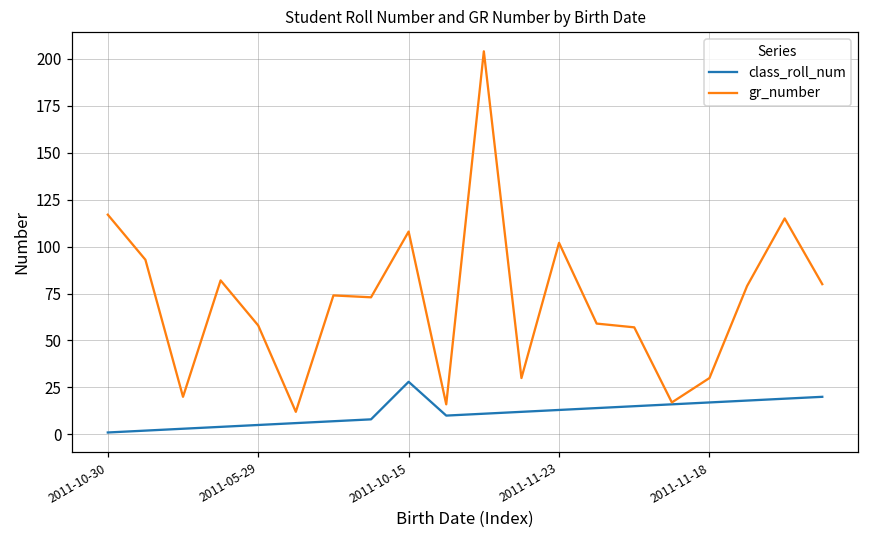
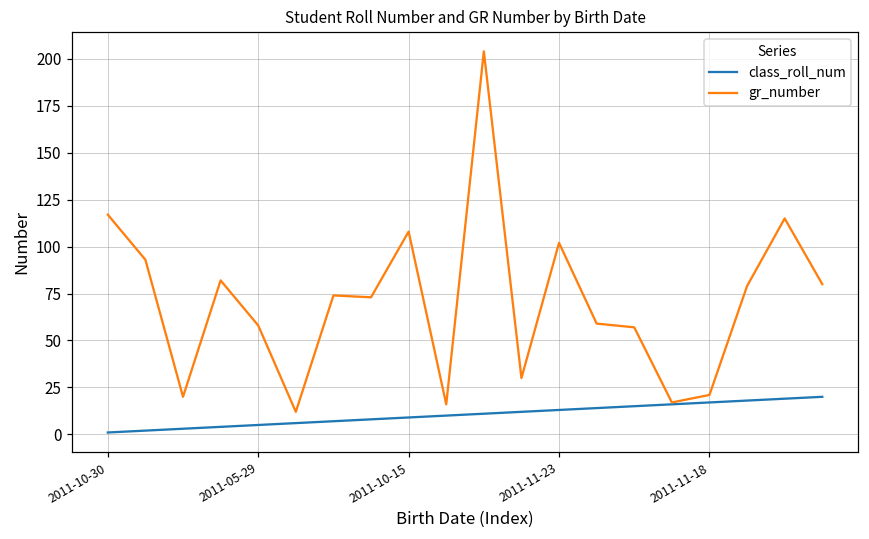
  {
    "class_roll_num": {
      "2011-05-29": 5,
-     "2011-10-15": 28,
+     "2011-10-15": 9,
      "2011-11-23": 13,
      "2011-11-18": 17
    },
    "gr_number": {
      "2011-05-29": 58,
      "2011-10-15": 108,
      "2011-11-23": 102,
-     "2011-11-18": 30
+     "2011-11-18": 21
    }
  }
